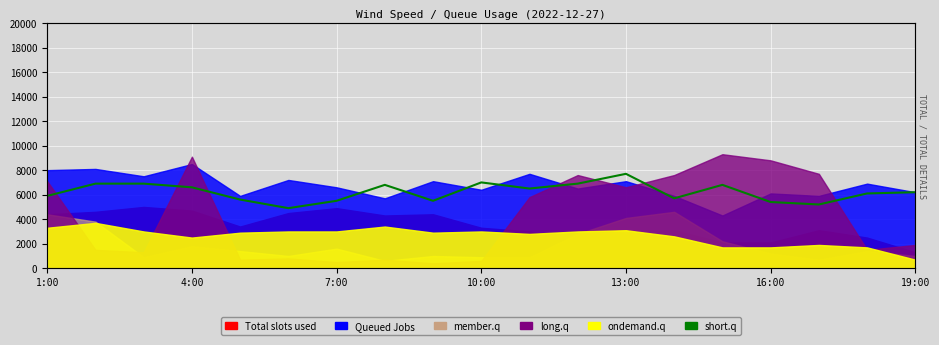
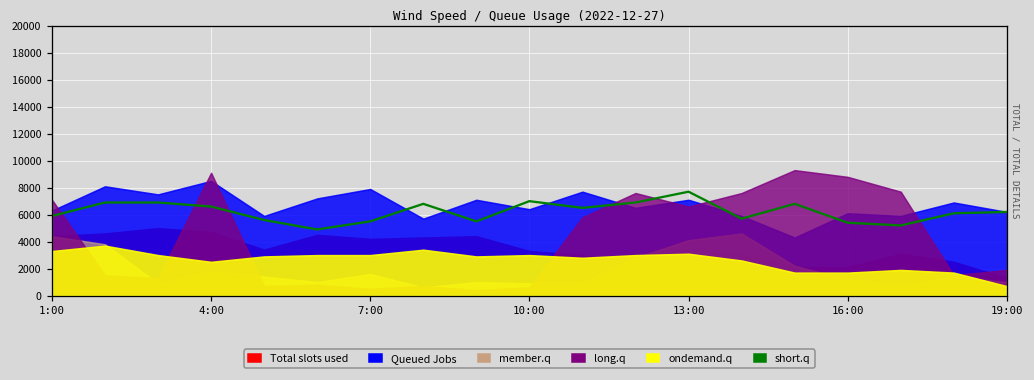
  {
    "Total slots used": {
      "4:00": 4700,
-     "7:00": 4900,
+     "7:00": 4200,
      "10:00": 3300,
      "16:00": 2100,
      "19:00": 1300
    },
    "Queued Jobs": {
-     "1:00": 8000,
+     "1:00": 6300,
      "4:00": 8500,
-     "7:00": 6600,
+     "7:00": 7900,
      "10:00": 6400,
      "13:00": 7100,
      "16:00": 6100
    },
    "member.q": {
      "4:00": 1800,
      "7:00": 1600,
      "10:00": 900,
      "13:00": 4100,
      "16:00": 1200,
      "19:00": 1000
    },
    "long.q": {
      "1:00": 7100,
      "4:00": 9100,
      "7:00": 500,
      "10:00": 600,
      "13:00": 6600,
      "16:00": 8800,
      "19:00": 1900
    }
  }
